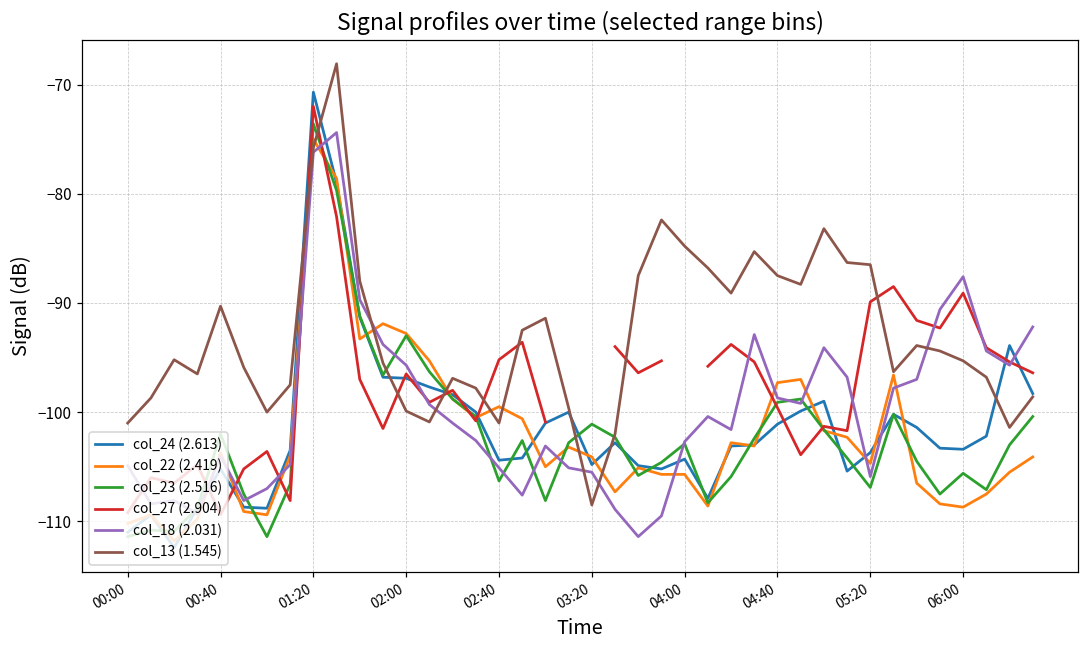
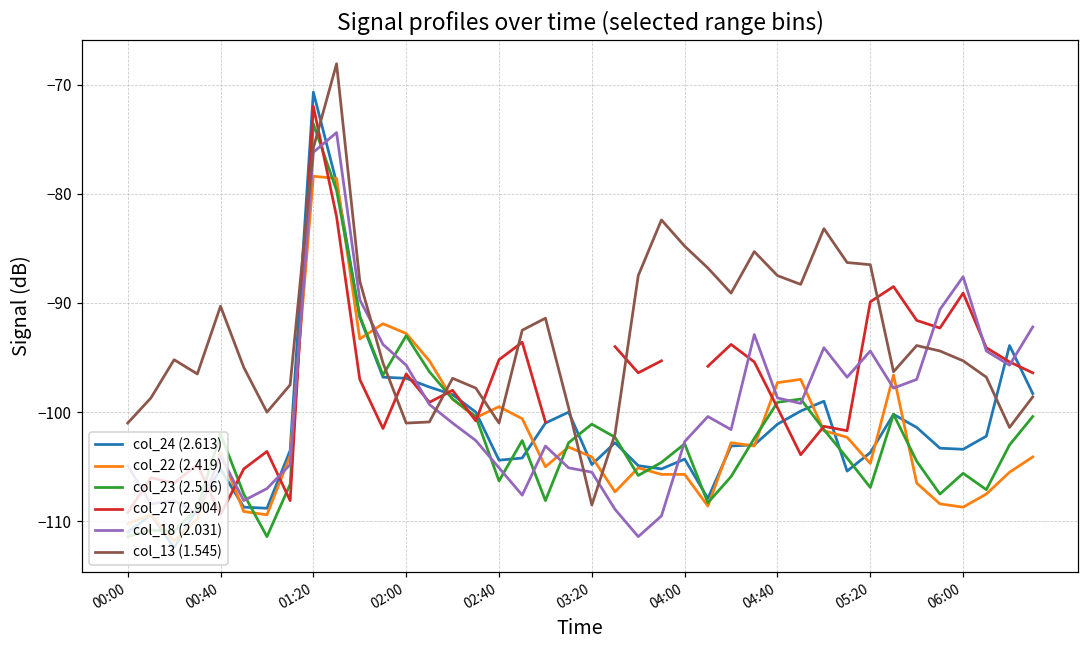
  {
    "col_24 (2.613)": {
      "01:20": -71,
      "02:00": -97,
      "02:40": -104,
      "03:20": -105,
      "04:00": -104,
      "04:40": -101,
      "05:20": -104,
      "06:00": -103
    },
    "col_22 (2.419)": {
-     "01:20": -75,
+     "01:20": -78,
      "02:40": -100,
      "03:20": -104,
      "04:00": -106,
      "04:40": -97,
      "05:20": -105,
      "06:00": -109
    },
    "col_23 (2.516)": {
      "01:20": -74,
      "02:40": -106,
      "03:20": -101,
      "04:40": -99,
      "05:20": -107,
      "06:00": -106
    },
    "col_27 (2.904)": {
      "01:20": -72,
      "02:00": -97,
      "02:40": -95,
      "04:40": -100,
      "05:20": -90,
      "06:00": -89
    },
    "col_18 (2.031)": {
      "01:20": -76,
      "02:00": -96,
      "02:40": -105,
      "03:20": -106,
      "04:40": -99,
-     "05:20": -106,
+     "05:20": -94,
      "06:00": -88
    },
    "col_13 (1.545)": {
      "00:00": -101,
      "00:40": -90,
      "01:20": -76,
-     "02:00": -100,
+     "02:00": -101,
      "02:40": -101,
      "03:20": -109,
      "04:00": -85,
      "04:40": -88,
      "05:20": -87,
      "06:00": -95
    }
  }
